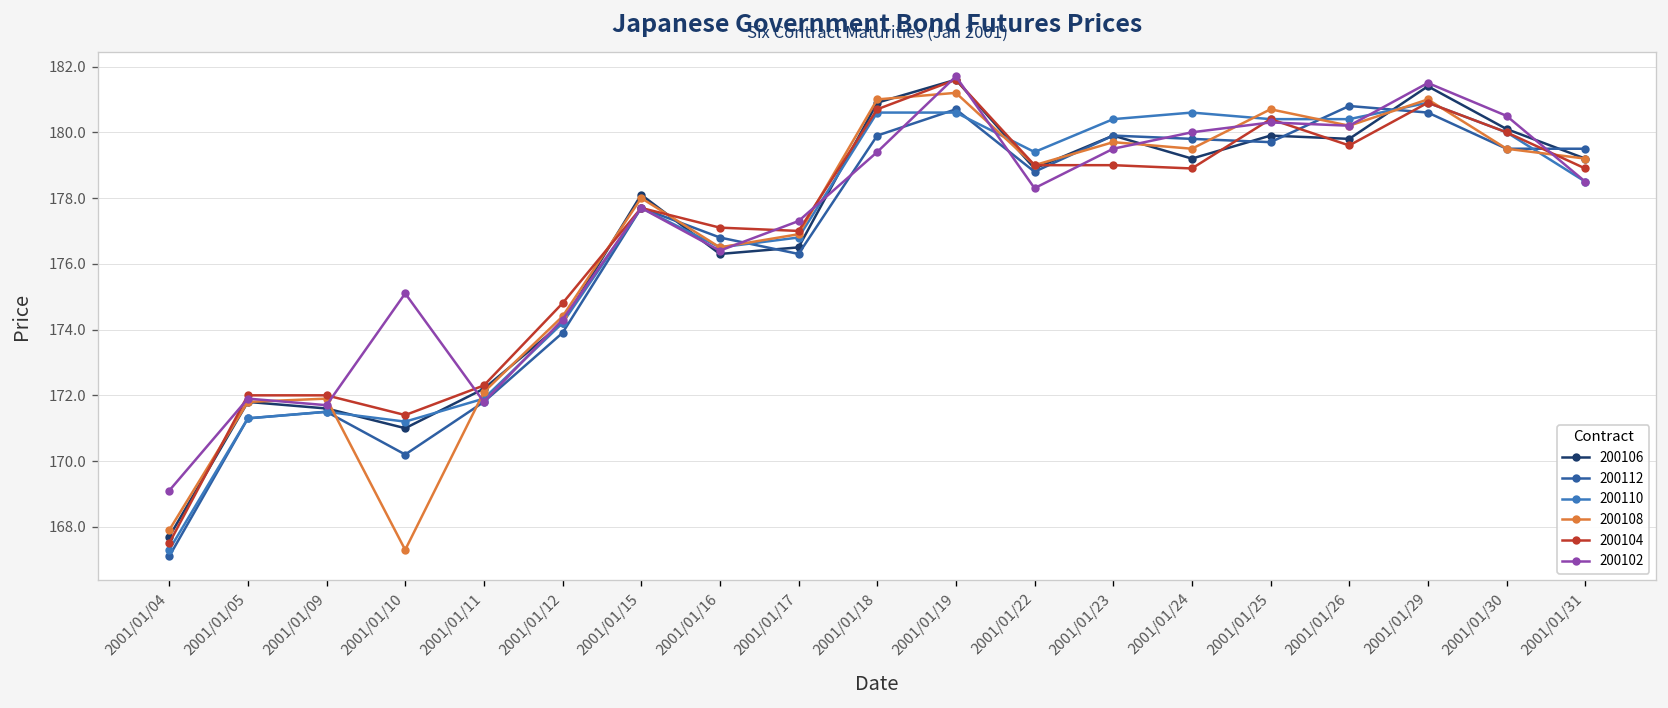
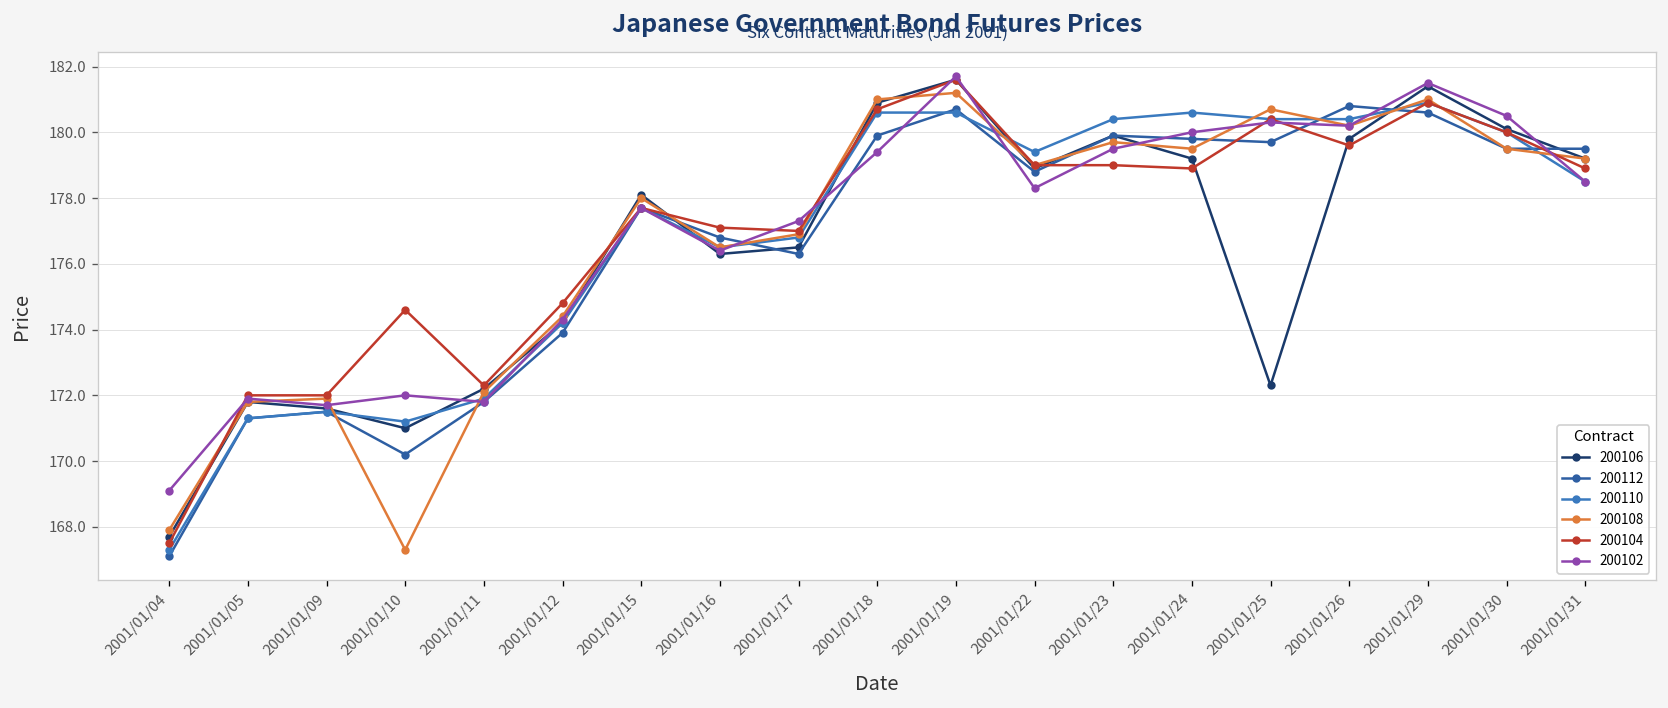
  {
    "200106": {
      "2001/01/04": 167.7,
      "2001/01/09": 171.6,
      "2001/01/10": 171.0,
      "2001/01/11": 172.2,
      "2001/01/15": 178.1,
      "2001/01/16": 176.3,
      "2001/01/17": 176.5,
      "2001/01/18": 180.9,
      "2001/01/22": 178.9,
      "2001/01/24": 179.2,
-     "2001/01/25": 179.9,
+     "2001/01/25": 172.3,
      "2001/01/26": 179.8,
      "2001/01/29": 181.4,
      "2001/01/30": 180.1
    },
    "200108": {
      "2001/01/04": 167.9,
      "2001/01/09": 171.9,
      "2001/01/10": 167.3,
      "2001/01/11": 172.1,
      "2001/01/12": 174.4,
      "2001/01/15": 178.0,
      "2001/01/17": 176.9,
      "2001/01/18": 181.0,
      "2001/01/19": 181.2,
      "2001/01/23": 179.7,
      "2001/01/24": 179.5,
      "2001/01/25": 180.7,
      "2001/01/29": 181.0
    },
    "200104": {
      "2001/01/04": 167.5,
      "2001/01/05": 172.0,
      "2001/01/09": 172.0,
-     "2001/01/10": 171.4,
+     "2001/01/10": 174.6,
      "2001/01/11": 172.3,
      "2001/01/12": 174.8,
      "2001/01/16": 177.1,
      "2001/01/17": 177.0,
      "2001/01/18": 180.7,
      "2001/01/23": 179.0,
      "2001/01/24": 178.9,
      "2001/01/26": 179.6,
      "2001/01/31": 178.9
    },
    "200102": {
      "2001/01/04": 169.1,
      "2001/01/05": 171.9,
      "2001/01/09": 171.7,
-     "2001/01/10": 175.1,
+     "2001/01/10": 172.0,
      "2001/01/12": 174.3,
      "2001/01/16": 176.4,
      "2001/01/17": 177.3,
      "2001/01/18": 179.4,
      "2001/01/19": 181.7,
      "2001/01/22": 178.3,
      "2001/01/23": 179.5,
      "2001/01/24": 180.0,
      "2001/01/25": 180.3,
      "2001/01/29": 181.5,
      "2001/01/30": 180.5
    }
  }
